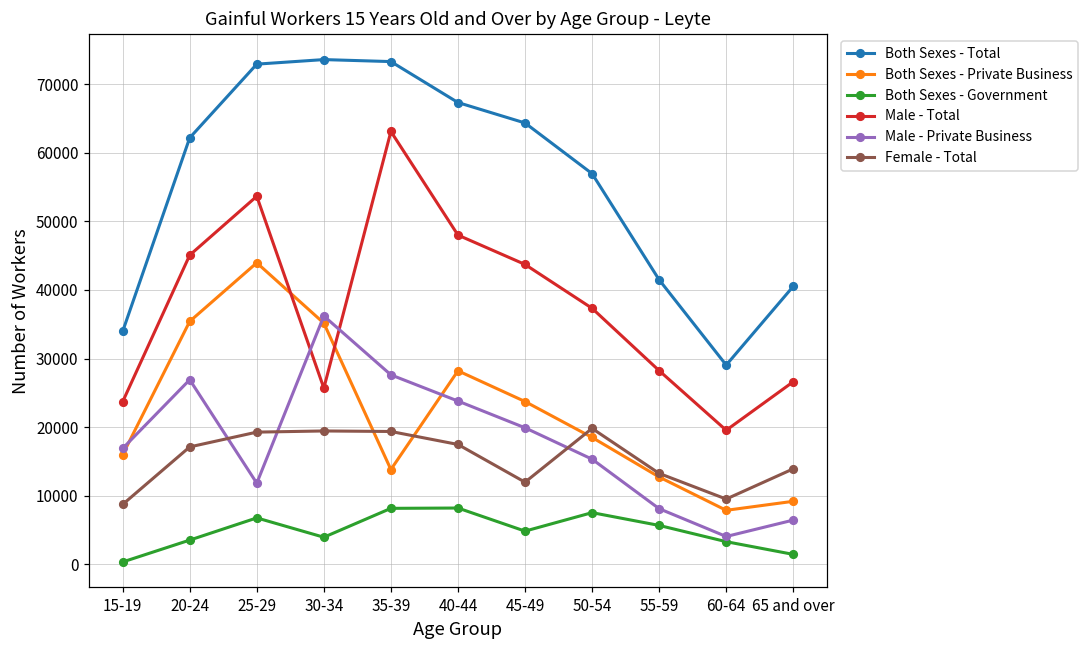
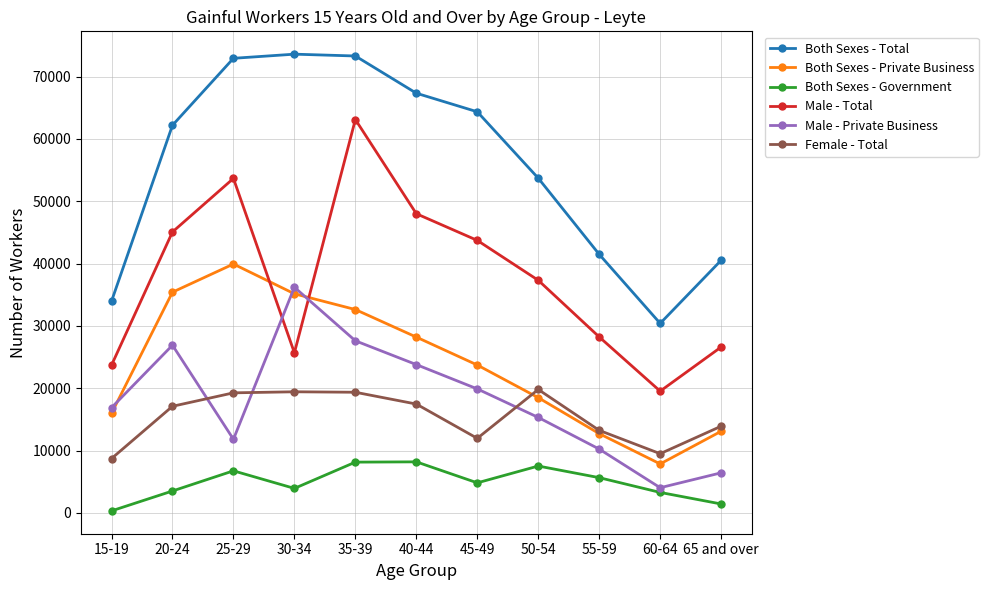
  {
    "Both Sexes - Total": {
      "15-19": 34000,
      "20-24": 62000,
      "25-29": 73000,
      "30-34": 74000,
      "35-39": 73000,
      "40-44": 67000,
      "45-49": 64000,
-     "50-54": 57000,
+     "50-54": 54000,
      "55-59": 41000,
-     "60-64": 29000,
+     "60-64": 30000,
      "65 and over": 41000
    },
    "Both Sexes - Private Business": {
      "15-19": 16000,
      "20-24": 35000,
-     "25-29": 44000,
+     "25-29": 40000,
      "30-34": 35000,
-     "35-39": 14000,
+     "35-39": 33000,
      "40-44": 28000,
      "45-49": 24000,
      "50-54": 18000,
      "55-59": 13000,
      "60-64": 8000,
-     "65 and over": 9000
+     "65 and over": 13000
    },
    "Both Sexes - Government": {
      "15-19": 0,
      "20-24": 4000,
      "25-29": 7000,
      "30-34": 4000,
      "35-39": 8000,
      "40-44": 8000,
      "45-49": 5000,
      "50-54": 8000,
      "55-59": 6000,
      "60-64": 3000,
      "65 and over": 1000
    },
    "Male - Total": {
      "15-19": 24000,
      "20-24": 45000,
      "25-29": 54000,
      "30-34": 26000,
      "35-39": 63000,
      "40-44": 48000,
      "45-49": 44000,
      "50-54": 37000,
      "55-59": 28000,
      "60-64": 20000,
      "65 and over": 27000
    },
    "Male - Private Business": {
      "15-19": 17000,
      "20-24": 27000,
      "25-29": 12000,
      "30-34": 36000,
      "35-39": 28000,
      "40-44": 24000,
      "45-49": 20000,
      "50-54": 15000,
-     "55-59": 8000,
+     "55-59": 10000,
      "60-64": 4000,
      "65 and over": 6000
    },
    "Female - Total": {
      "15-19": 9000,
      "20-24": 17000,
      "25-29": 19000,
      "30-34": 19000,
      "35-39": 19000,
      "40-44": 17000,
      "45-49": 12000,
      "50-54": 20000,
      "55-59": 13000,
      "60-64": 10000,
      "65 and over": 14000
    }
  }
